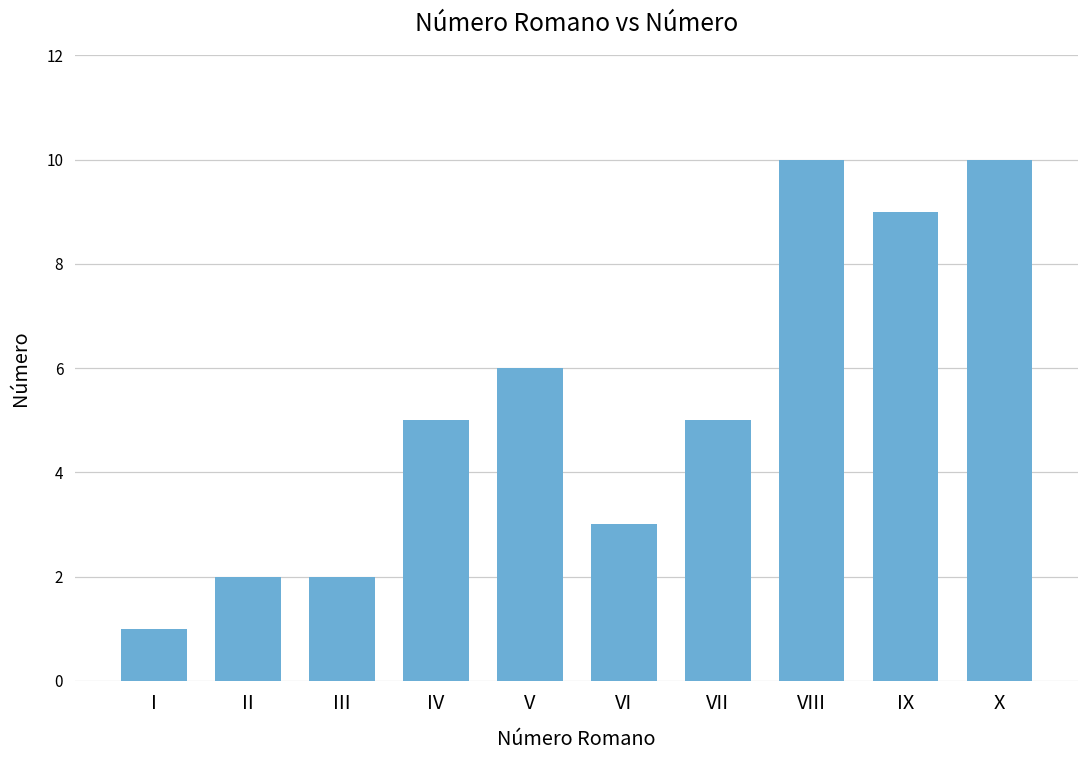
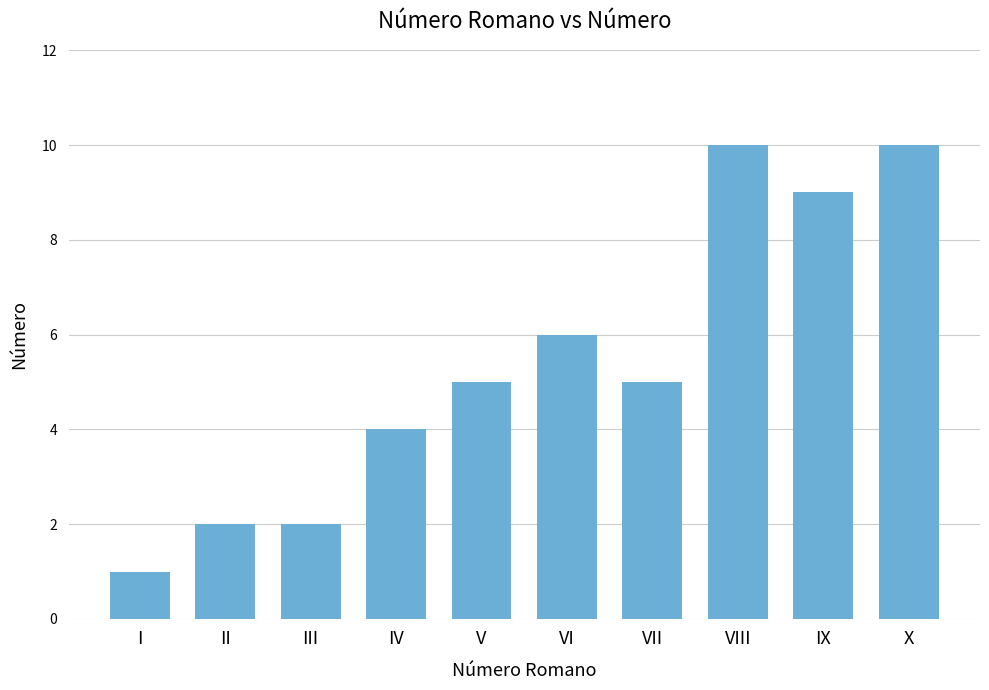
  {
    "I": 1,
    "II": 2,
    "III": 2,
-   "IV": 5,
-   "V": 6,
-   "VI": 3,
+   "IV": 4,
+   "V": 5,
+   "VI": 6,
    "VII": 5,
    "VIII": 10,
    "IX": 9,
    "X": 10
  }
